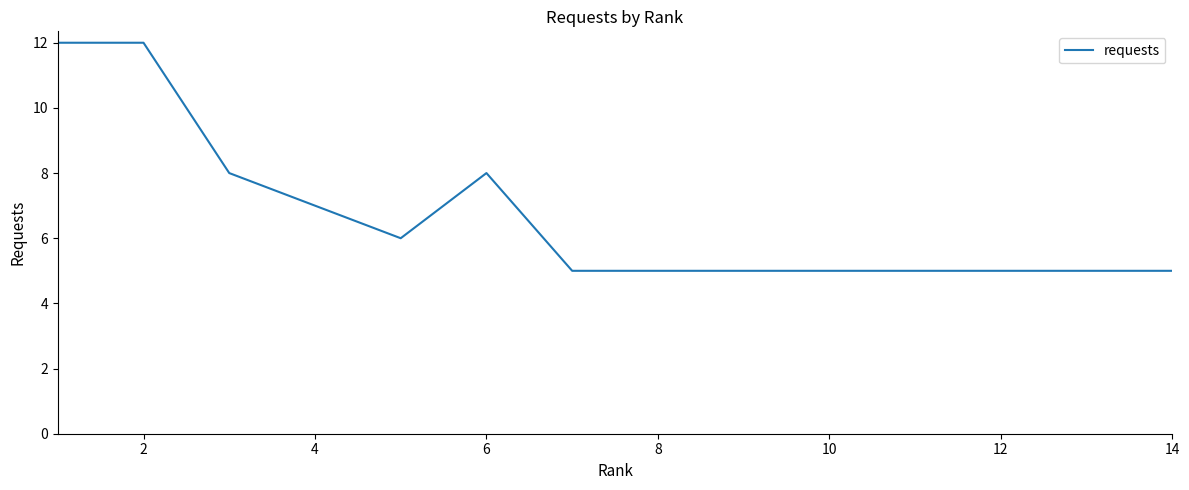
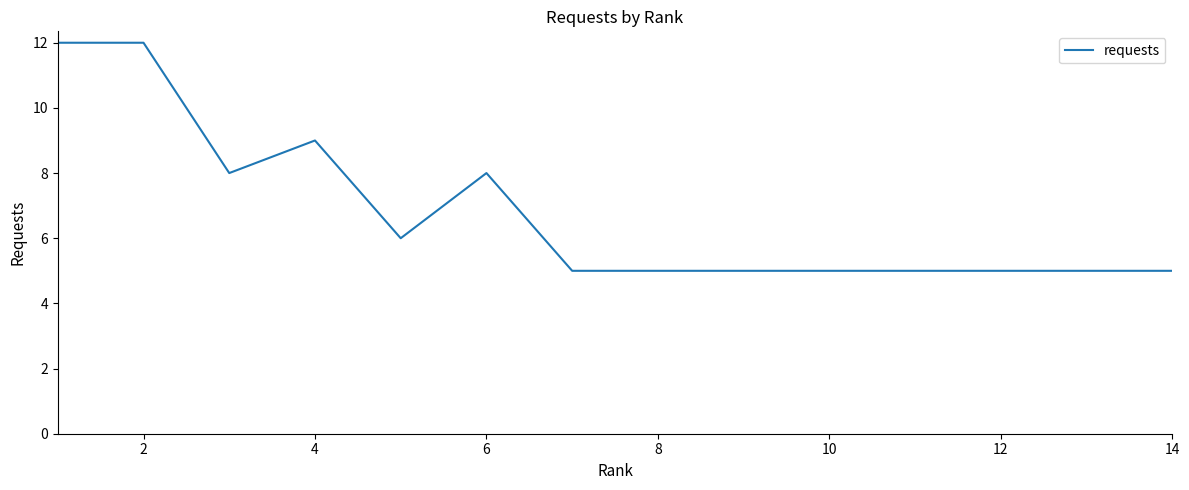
  {
    "2": 12,
-   "4": 7,
+   "4": 9,
    "6": 8,
    "8": 5,
    "10": 5,
    "12": 5,
    "14": 5
  }
